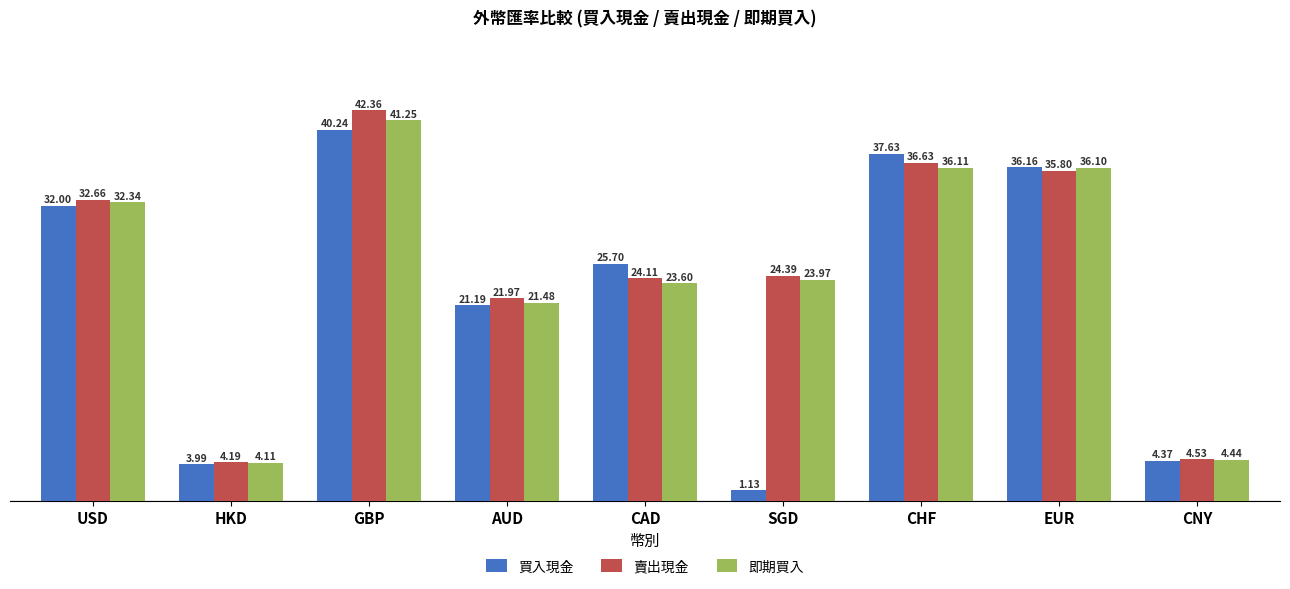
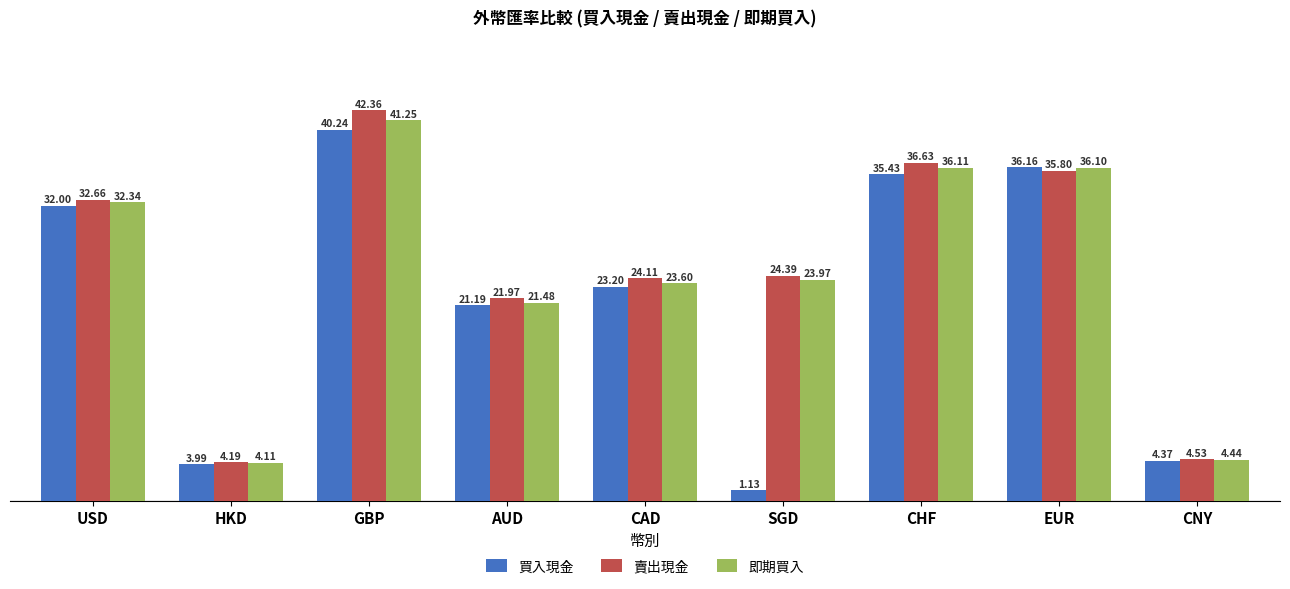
  {
    "買入現金": {
      "USD": 32.00,
      "HKD": 3.99,
      "GBP": 40.24,
      "AUD": 21.19,
-     "CAD": 25.70,
+     "CAD": 23.20,
      "SGD": 1.13,
-     "CHF": 37.63,
+     "CHF": 35.43,
      "EUR": 36.16,
      "CNY": 4.37
    },
    "賣出現金": {
      "USD": 32.66,
      "HKD": 4.19,
      "GBP": 42.36,
      "AUD": 21.97,
      "CAD": 24.11,
      "SGD": 24.39,
      "CHF": 36.63,
      "EUR": 35.80,
      "CNY": 4.53
    },
    "即期買入": {
      "USD": 32.34,
      "HKD": 4.11,
      "GBP": 41.25,
      "AUD": 21.48,
      "CAD": 23.60,
      "SGD": 23.97,
      "CHF": 36.11,
      "EUR": 36.10,
      "CNY": 4.44
    }
  }
